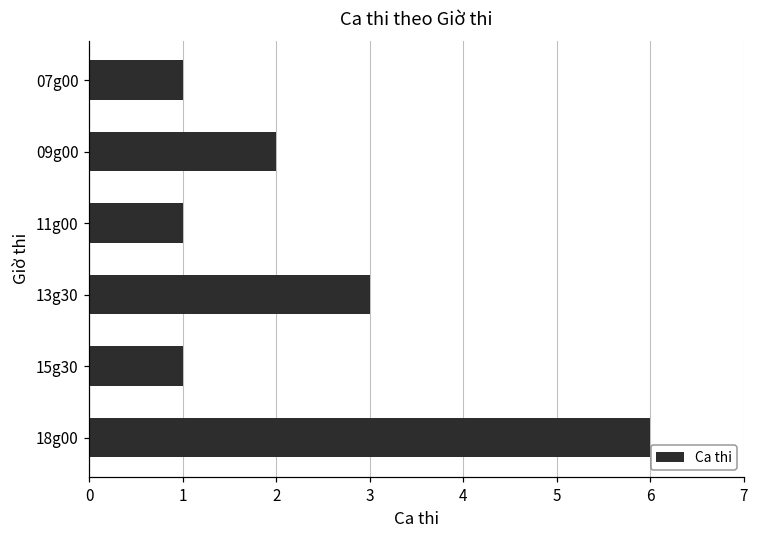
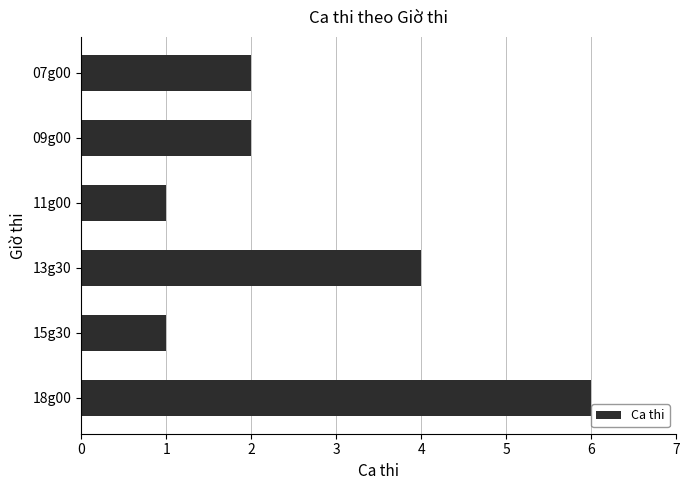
  {
-   "07g00": 1,
+   "07g00": 2,
    "09g00": 2,
    "11g00": 1,
-   "13g30": 3,
+   "13g30": 4,
    "15g30": 1,
    "18g00": 6
  }
